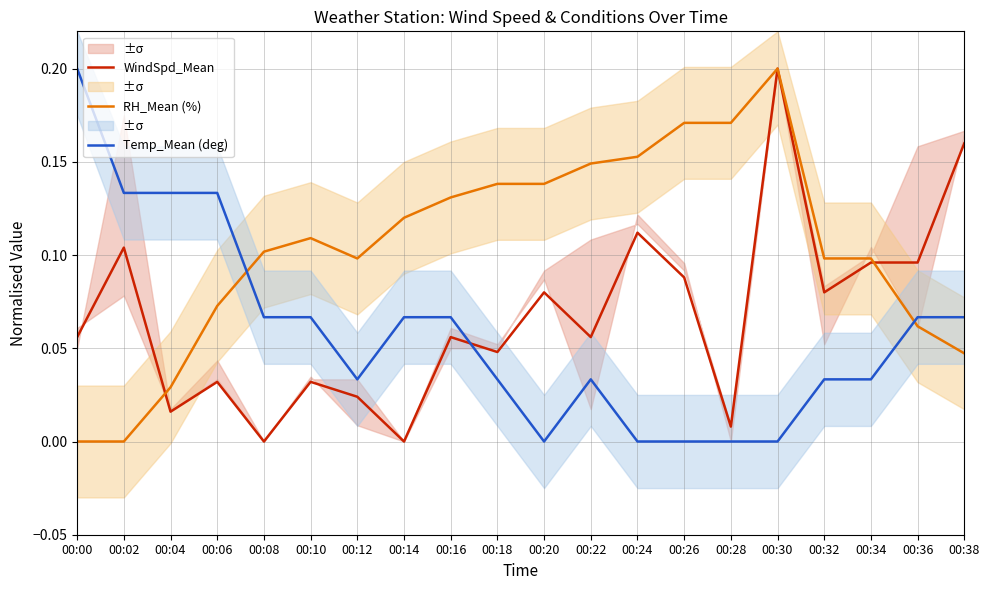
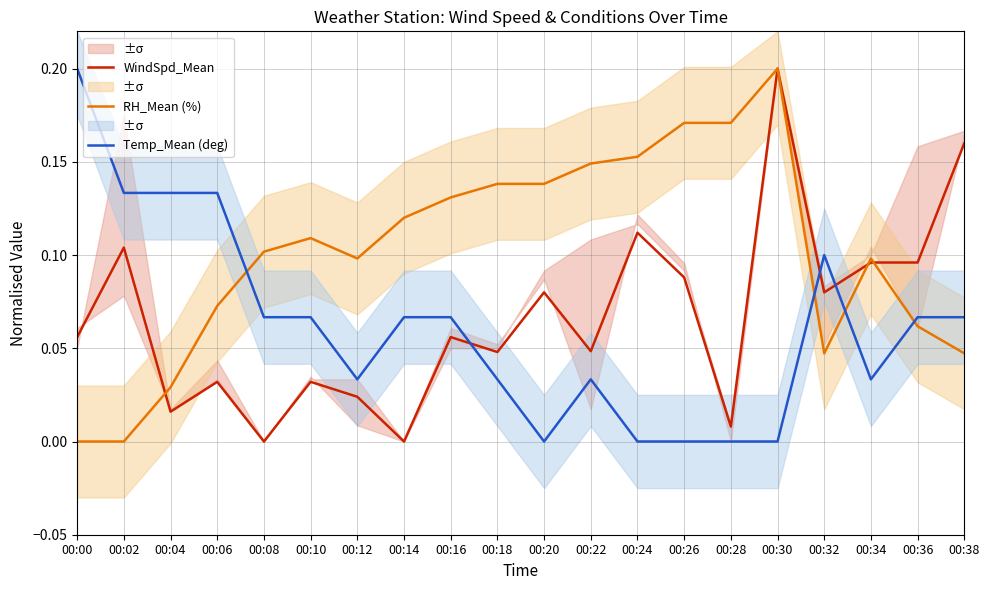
  {
    "WindSpd_Mean": {
      "00:00": 0.056,
      "00:02": 0.104,
      "00:04": 0.016,
      "00:06": 0.032,
      "00:10": 0.032,
      "00:12": 0.024,
      "00:16": 0.056,
      "00:18": 0.048,
      "00:20": 0.080,
-     "00:22": 0.056,
+     "00:22": 0.048,
      "00:24": 0.112,
      "00:26": 0.088,
      "00:32": 0.080,
      "00:34": 0.096,
      "00:36": 0.096,
      "00:38": 0.160
    },
    "RH_Mean (%)": {
      "00:00": 0.000,
      "00:02": 0.000,
      "00:04": 0.029,
      "00:06": 0.073,
      "00:08": 0.102,
      "00:10": 0.109,
      "00:12": 0.098,
      "00:14": 0.120,
      "00:16": 0.131,
      "00:18": 0.138,
      "00:20": 0.138,
      "00:22": 0.149,
      "00:24": 0.153,
      "00:26": 0.171,
      "00:28": 0.171,
-     "00:32": 0.098,
+     "00:32": 0.047,
      "00:34": 0.098,
      "00:36": 0.062,
      "00:38": 0.047
    },
    "Temp_Mean (deg)": {
      "00:00": 0.200,
      "00:02": 0.133,
      "00:04": 0.133,
      "00:06": 0.133,
      "00:08": 0.067,
      "00:10": 0.067,
      "00:14": 0.067,
      "00:16": 0.067,
      "00:18": 0.033,
      "00:20": 0.000,
      "00:22": 0.033,
      "00:24": 0.000,
      "00:26": 0.000,
      "00:28": 0.000,
      "00:30": 0.000,
-     "00:32": 0.033,
+     "00:32": 0.100,
      "00:34": 0.033,
      "00:36": 0.067,
      "00:38": 0.067
    }
  }
